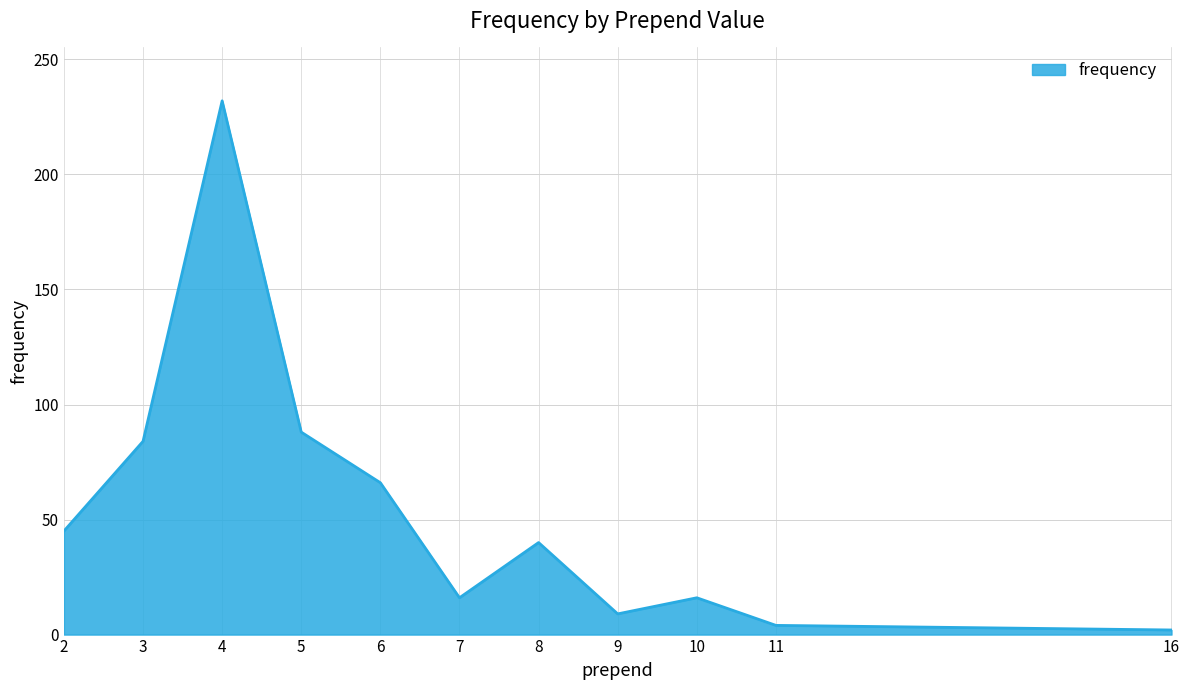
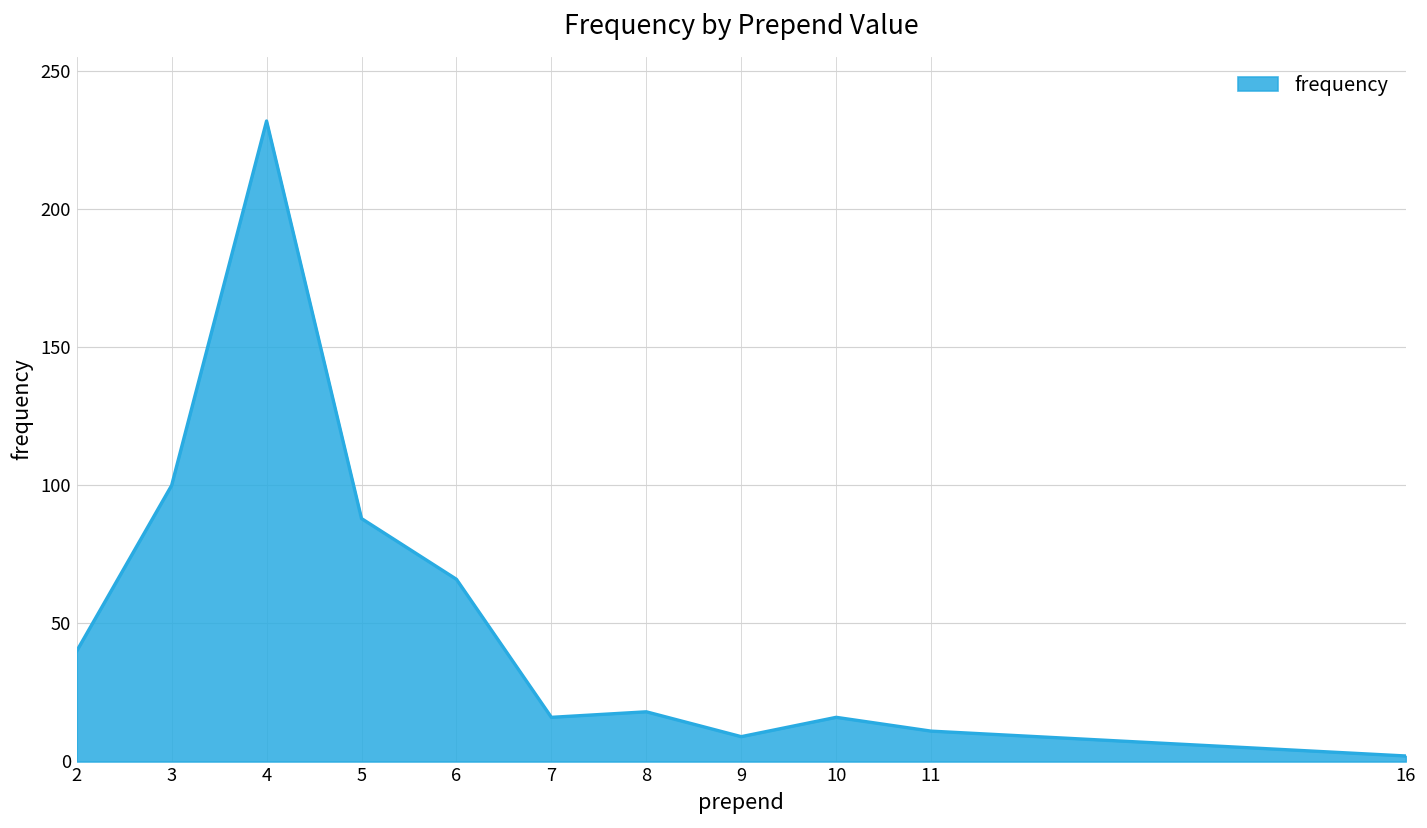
  {
-   "2": 45,
-   "3": 84,
+   "2": 40,
+   "3": 100,
    "4": 232,
    "5": 88,
    "6": 66,
    "7": 16,
-   "8": 40,
+   "8": 18,
    "9": 9,
    "10": 16,
-   "11": 4,
+   "11": 11,
    "16": 2
  }
